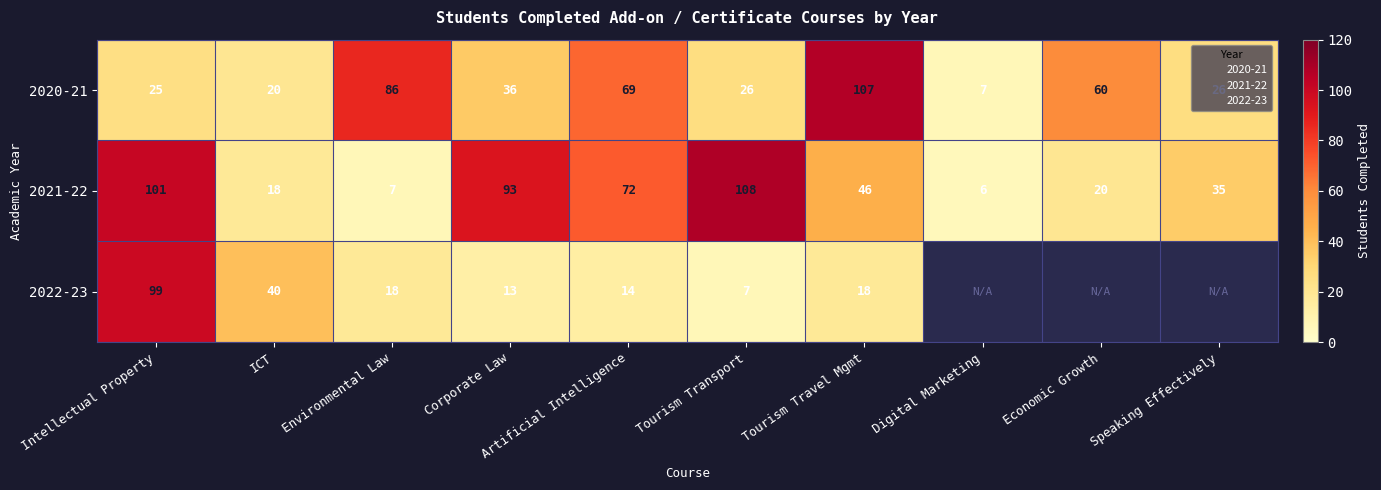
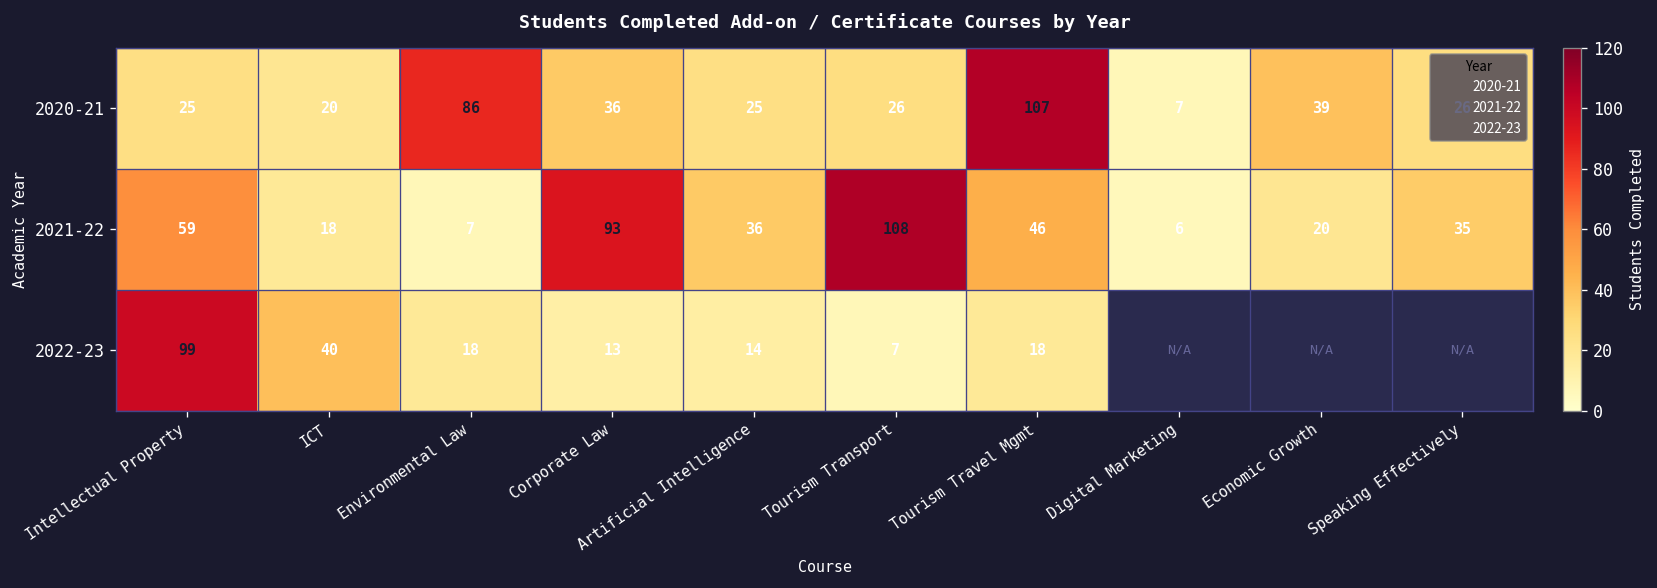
  {
    "2020-21": {
      "Intellectual Property": 25,
      "ICT": 20,
      "Environmental Law": 86,
      "Corporate Law": 36,
-     "Artificial Intelligence": 69,
+     "Artificial Intelligence": 25,
      "Tourism Transport": 26,
      "Tourism Travel Mgmt": 107,
      "Digital Marketing": 7,
-     "Economic Growth": 60
+     "Economic Growth": 39
    },
    "2021-22": {
-     "Intellectual Property": 101,
+     "Intellectual Property": 59,
      "ICT": 18,
      "Environmental Law": 7,
      "Corporate Law": 93,
-     "Artificial Intelligence": 72,
+     "Artificial Intelligence": 36,
      "Tourism Transport": 108,
      "Tourism Travel Mgmt": 46,
      "Digital Marketing": 6,
      "Economic Growth": 20,
      "Speaking Effectively": 35
    },
    "2022-23": {
      "Intellectual Property": 99,
      "ICT": 40,
      "Environmental Law": 18,
      "Corporate Law": 13,
      "Artificial Intelligence": 14,
      "Tourism Transport": 7,
      "Tourism Travel Mgmt": 18
    }
  }
